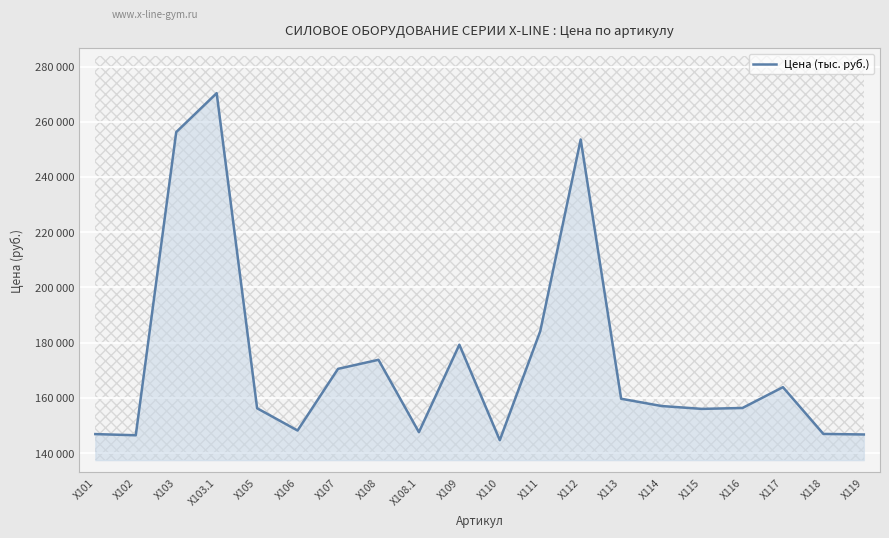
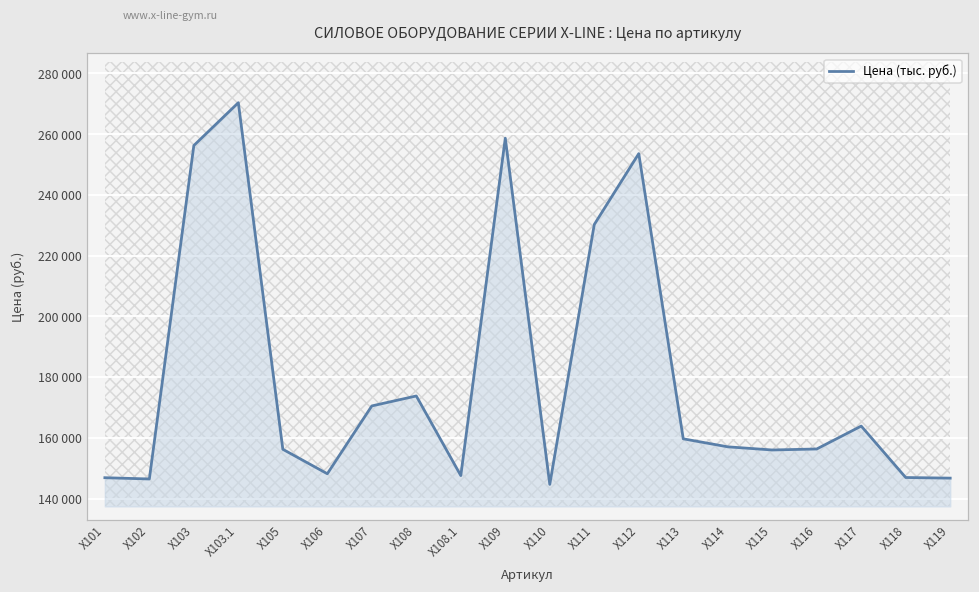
  {
    "Цена (тыс. руб.)": {
      "X101": 147000,
      "X102": 146000,
      "X103": 256000,
      "X103.1": 270000,
      "X105": 156000,
      "X106": 148000,
      "X107": 170000,
      "X108": 174000,
      "X108.1": 148000,
-     "X109": 179000,
+     "X109": 259000,
      "X110": 145000,
-     "X111": 184000,
+     "X111": 230000,
      "X112": 254000,
      "X113": 160000,
      "X114": 157000,
      "X115": 156000,
      "X116": 156000,
      "X117": 164000,
      "X118": 147000,
      "X119": 147000
    }
  }
